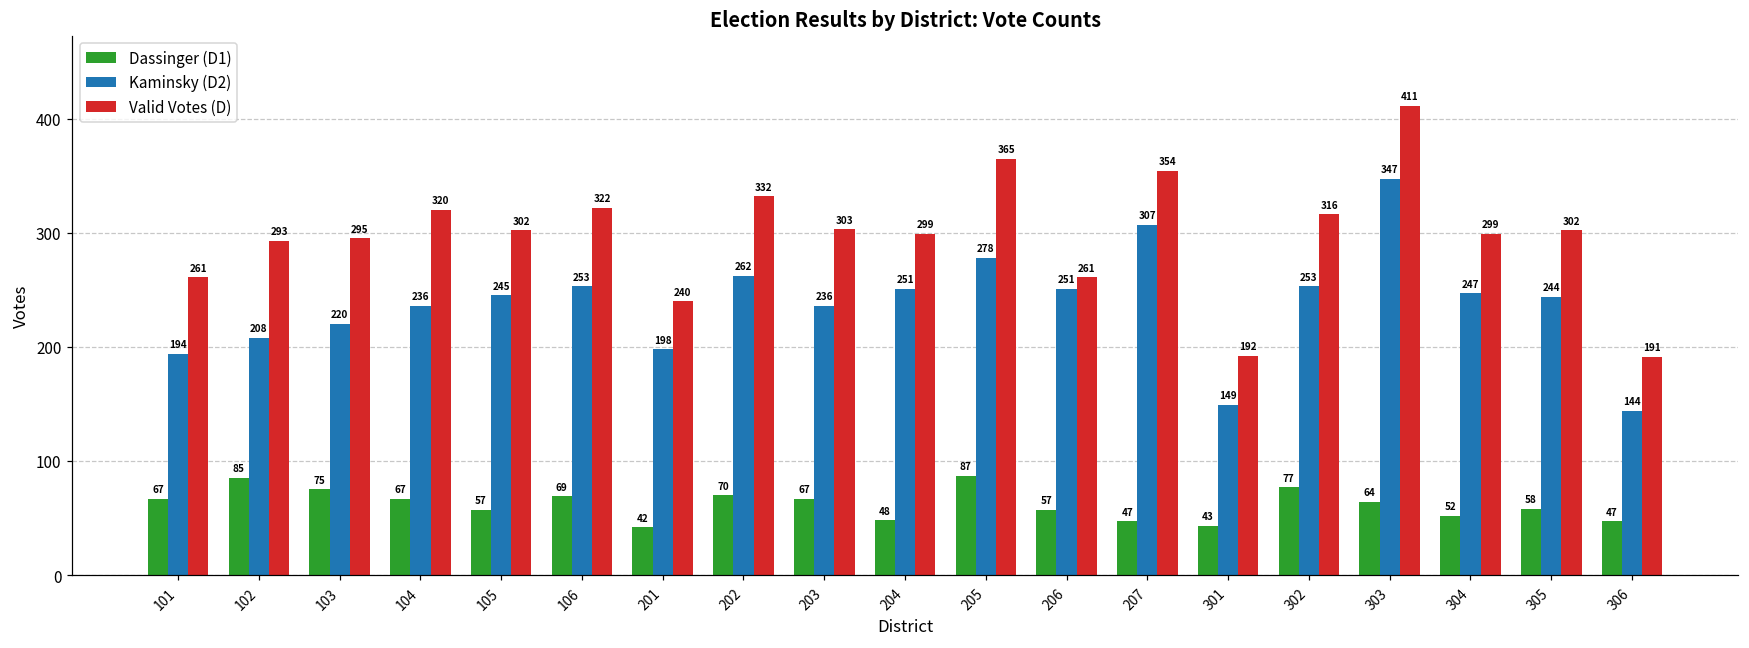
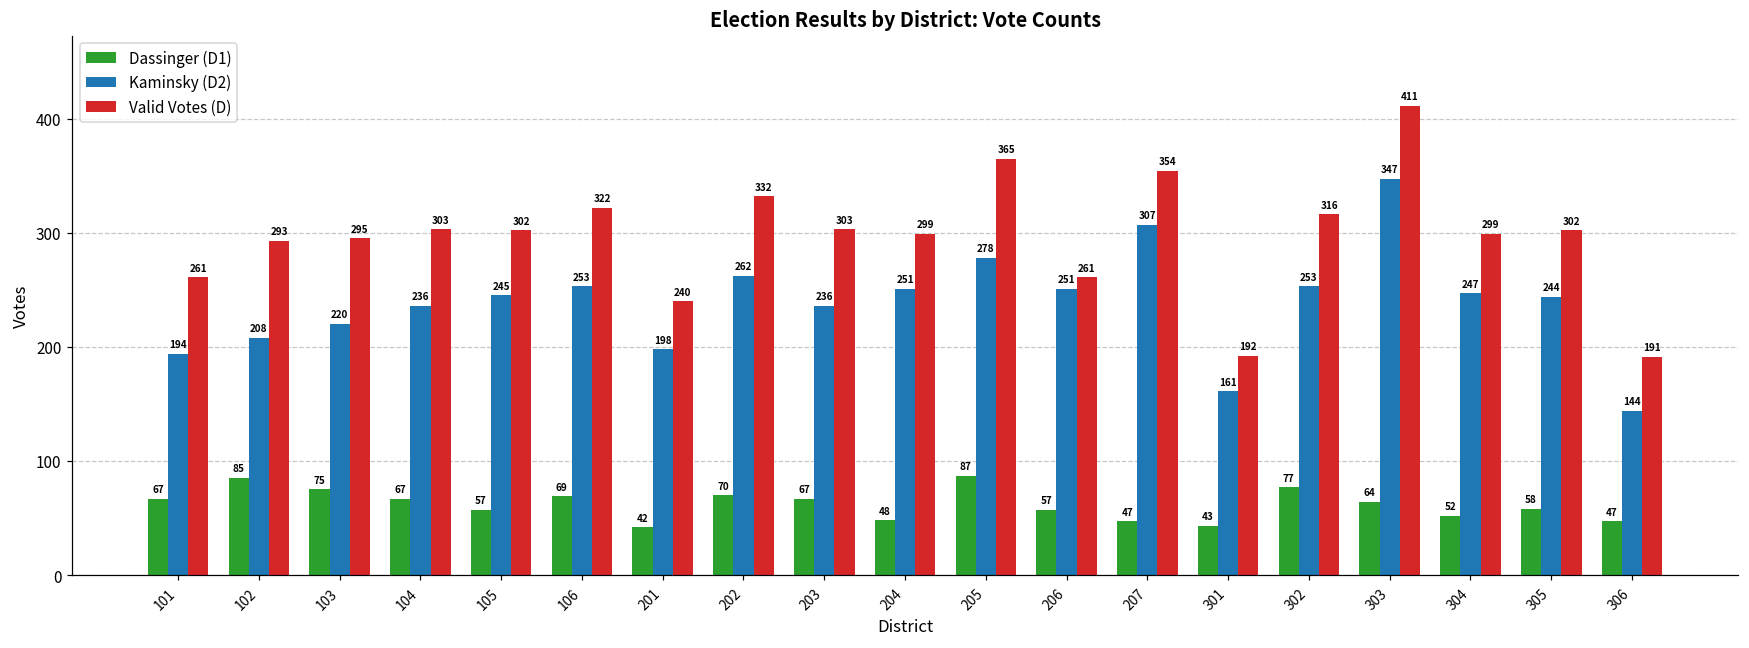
  {
    "Dassinger (D1)": {
      "101": 67,
      "102": 85,
      "103": 75,
      "104": 67,
      "105": 57,
      "106": 69,
      "201": 42,
      "202": 70,
      "203": 67,
      "204": 48,
      "205": 87,
      "206": 57,
      "207": 47,
      "301": 43,
      "302": 77,
      "303": 64,
      "304": 52,
      "305": 58,
      "306": 47
    },
    "Kaminsky (D2)": {
      "101": 194,
      "102": 208,
      "103": 220,
      "104": 236,
      "105": 245,
      "106": 253,
      "201": 198,
      "202": 262,
      "203": 236,
      "204": 251,
      "205": 278,
      "206": 251,
      "207": 307,
-     "301": 149,
+     "301": 161,
      "302": 253,
      "303": 347,
      "304": 247,
      "305": 244,
      "306": 144
    },
    "Valid Votes (D)": {
      "101": 261,
      "102": 293,
      "103": 295,
-     "104": 320,
+     "104": 303,
      "105": 302,
      "106": 322,
      "201": 240,
      "202": 332,
      "203": 303,
      "204": 299,
      "205": 365,
      "206": 261,
      "207": 354,
      "301": 192,
      "302": 316,
      "303": 411,
      "304": 299,
      "305": 302,
      "306": 191
    }
  }
